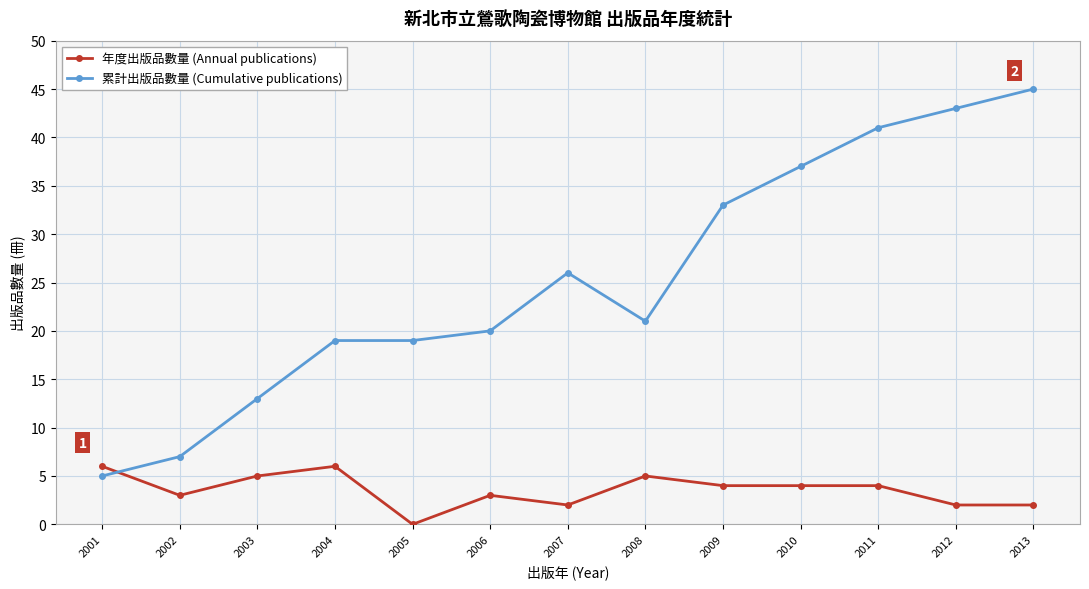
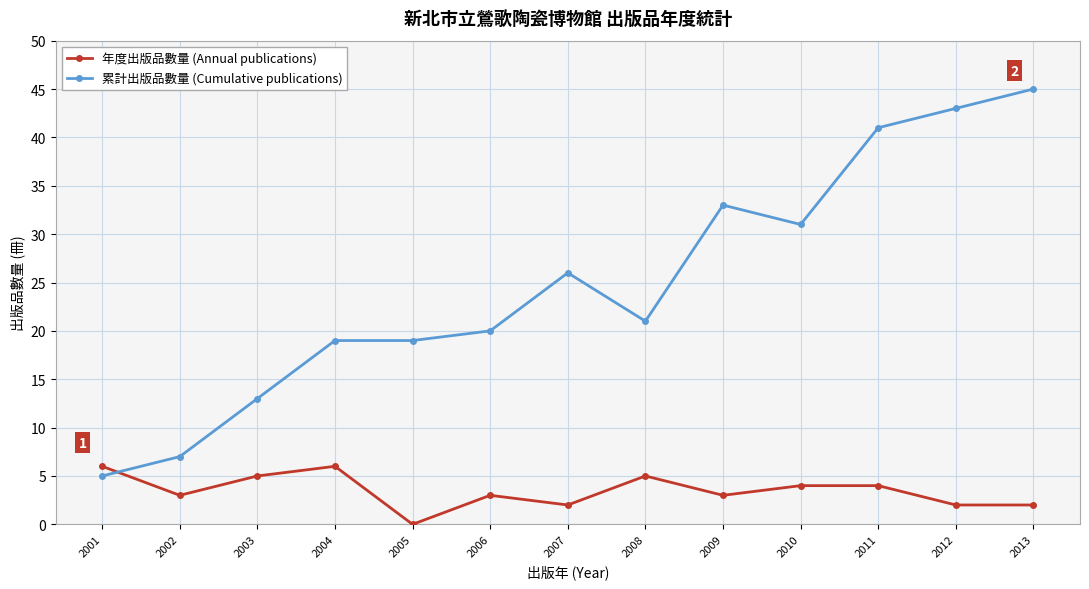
  {
    "年度出版品數量 (Annual publications)": {
      "2002": 3,
      "2003": 5,
      "2004": 6,
      "2005": 0,
      "2006": 3,
      "2007": 2,
      "2008": 5,
-     "2009": 4,
+     "2009": 3,
      "2010": 4,
      "2011": 4,
      "2012": 2,
      "2013": 2
    },
    "累計出版品數量 (Cumulative publications)": {
      "2001": 5,
      "2002": 7,
      "2003": 13,
      "2004": 19,
      "2005": 19,
      "2006": 20,
      "2007": 26,
      "2008": 21,
      "2009": 33,
-     "2010": 37,
+     "2010": 31,
      "2011": 41,
      "2012": 43
    }
  }
